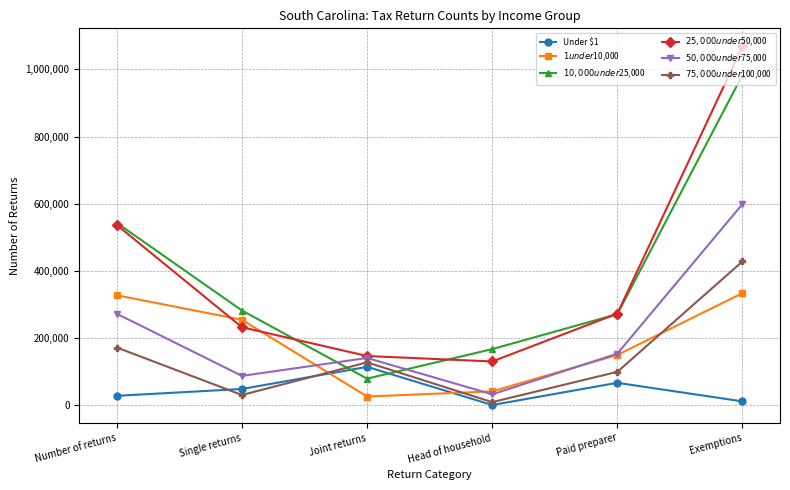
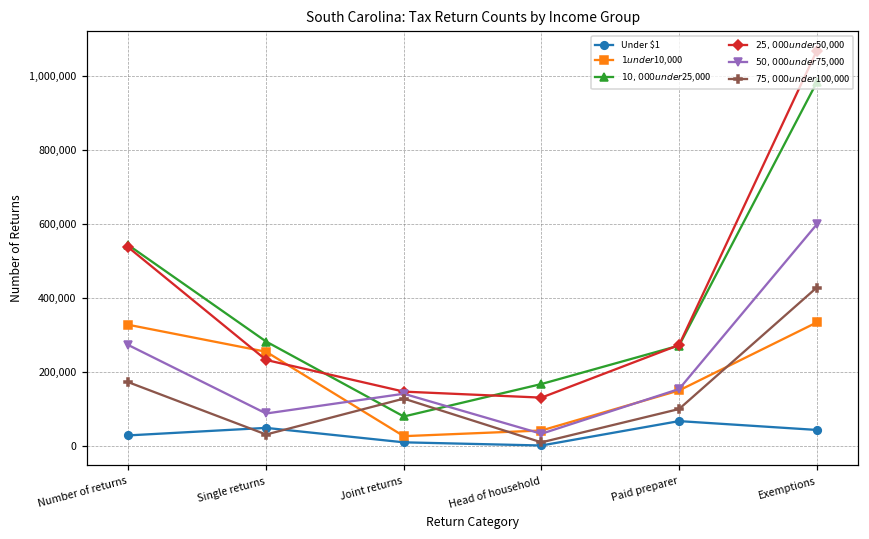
  {
    "Under $1": {
      "Number of returns": "30,000",
      "Single returns": "50,000",
-     "Joint returns": "110,000",
+     "Joint returns": "10,000",
      "Head of household": "0",
      "Paid preparer": "70,000",
-     "Exemptions": "10,000"
+     "Exemptions": "40,000"
    }
  }
